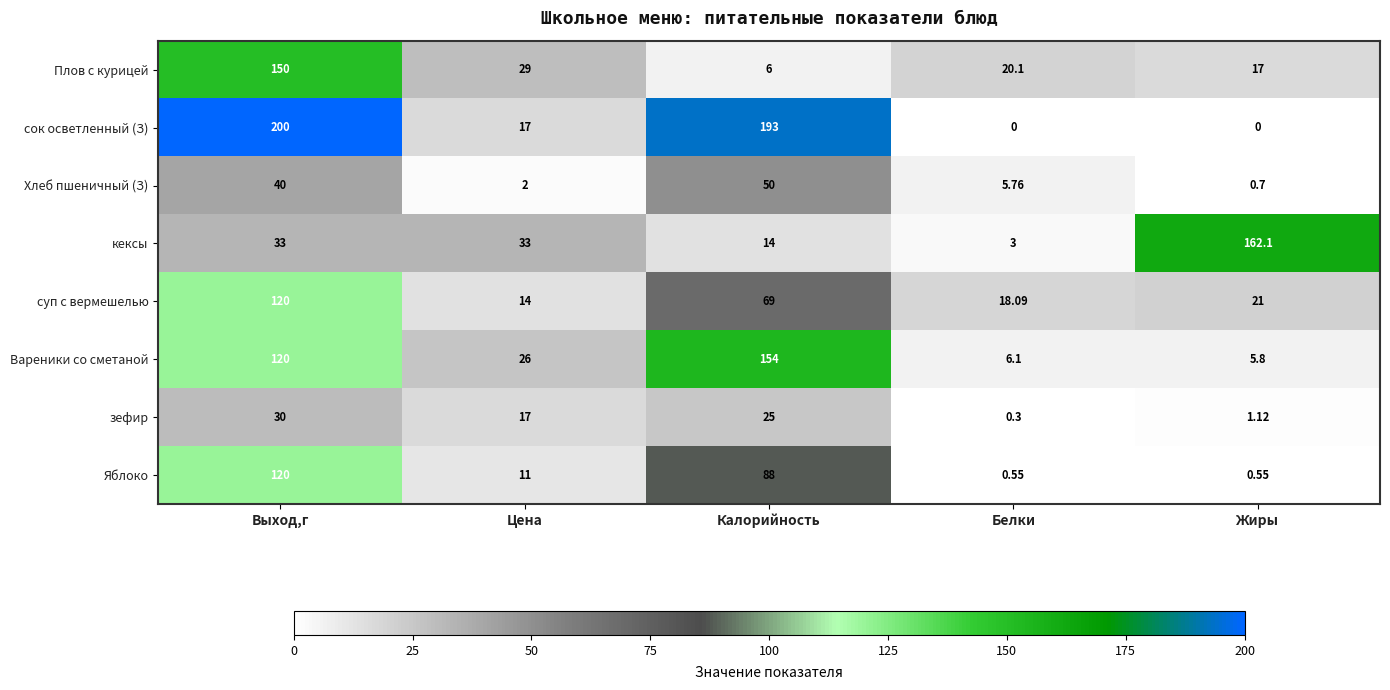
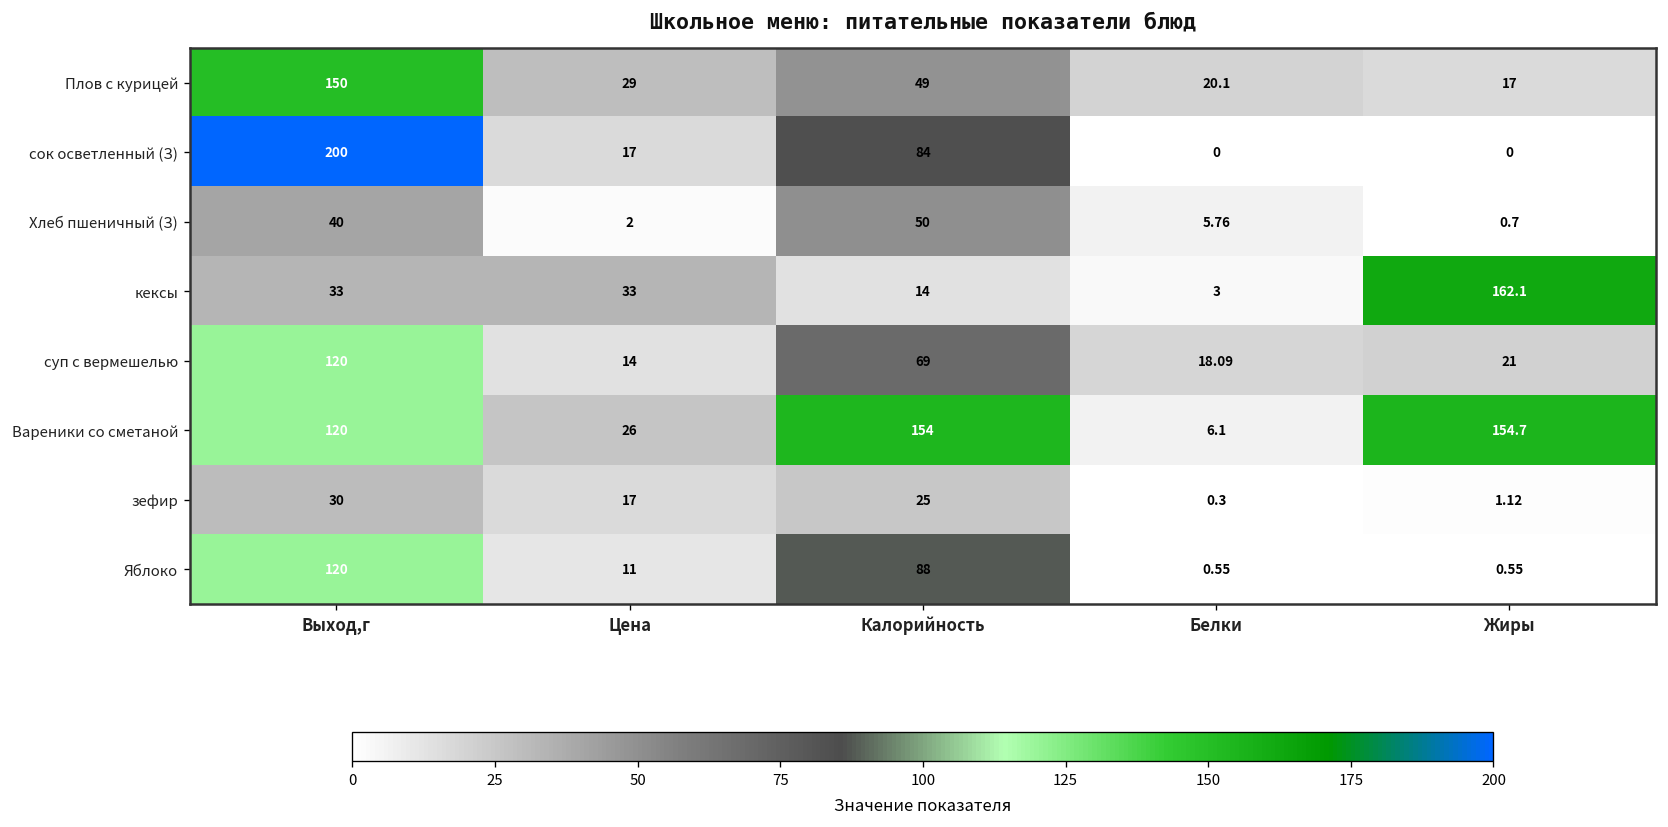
  {
    "Плов с курицей": {
      "Выход,г": 150,
      "Цена": 29,
-     "Калорийность": 6,
+     "Калорийность": 49,
      "Белки": 20.1,
      "Жиры": 17
    },
    "сок осветленный (З)": {
      "Выход,г": 200,
      "Цена": 17,
-     "Калорийность": 193,
+     "Калорийность": 84,
      "Белки": 0,
      "Жиры": 0
    },
    "Хлеб пшеничный (З)": {
      "Выход,г": 40,
      "Цена": 2,
      "Калорийность": 50,
      "Белки": 5.76,
      "Жиры": 0.7
    },
    "кексы": {
      "Выход,г": 33,
      "Цена": 33,
      "Калорийность": 14,
      "Белки": 3,
      "Жиры": 162.1
    },
    "суп с вермешелью": {
      "Выход,г": 120,
      "Цена": 14,
      "Калорийность": 69,
      "Белки": 18.09,
      "Жиры": 21
    },
    "Вареники со сметаной": {
      "Выход,г": 120,
      "Цена": 26,
      "Калорийность": 154,
      "Белки": 6.1,
-     "Жиры": 5.8
+     "Жиры": 154.7
    },
    "зефир": {
      "Выход,г": 30,
      "Цена": 17,
      "Калорийность": 25,
      "Белки": 0.3,
      "Жиры": 1.12
    },
    "Яблоко": {
      "Выход,г": 120,
      "Цена": 11,
      "Калорийность": 88,
      "Белки": 0.55,
      "Жиры": 0.55
    }
  }
